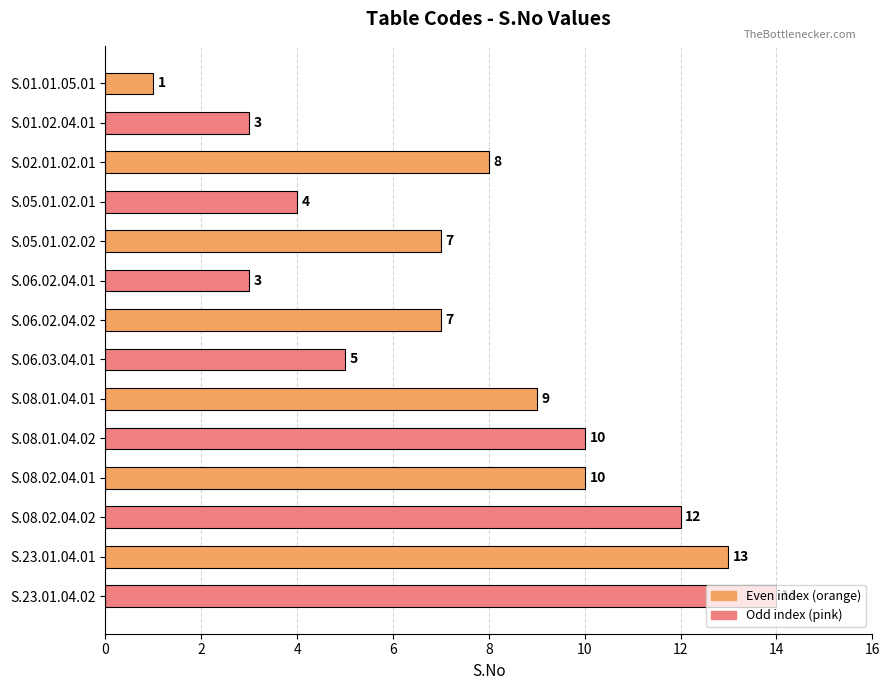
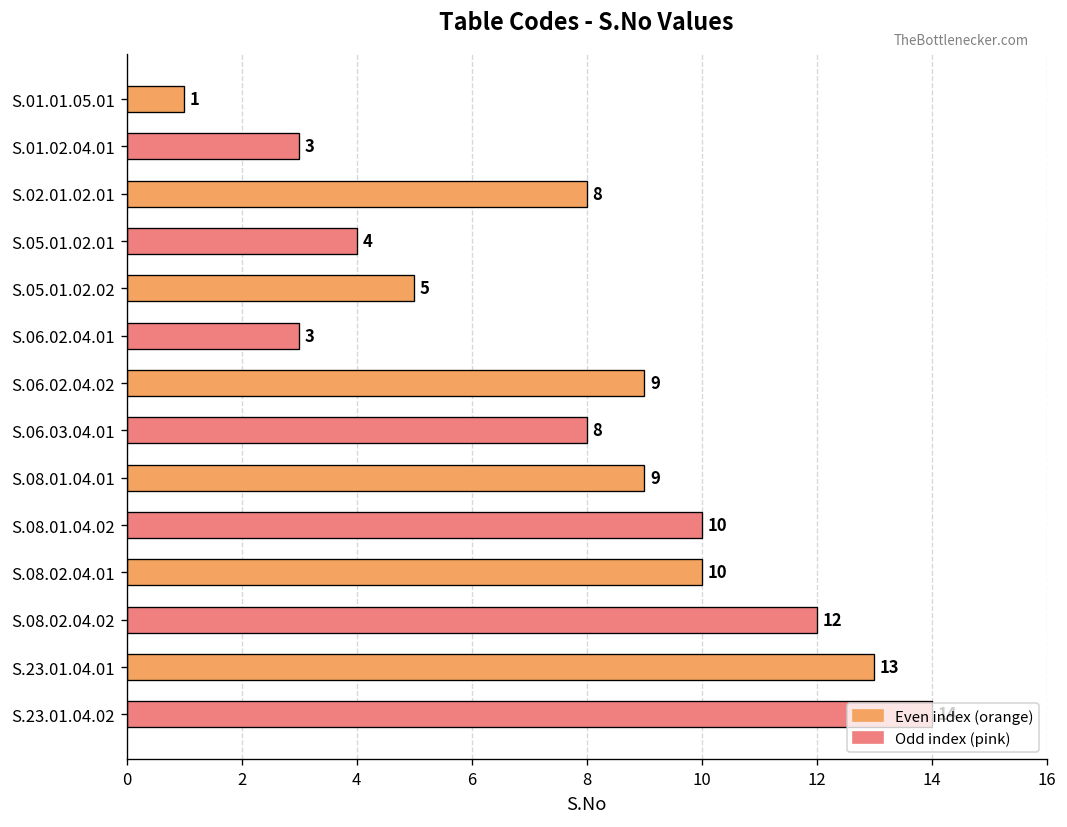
  {
    "S.01.01.05.01": 1,
    "S.01.02.04.01": 3,
    "S.02.01.02.01": 8,
    "S.05.01.02.01": 4,
-   "S.05.01.02.02": 7,
+   "S.05.01.02.02": 5,
    "S.06.02.04.01": 3,
-   "S.06.02.04.02": 7,
-   "S.06.03.04.01": 5,
+   "S.06.02.04.02": 9,
+   "S.06.03.04.01": 8,
    "S.08.01.04.01": 9,
    "S.08.01.04.02": 10,
    "S.08.02.04.01": 10,
    "S.08.02.04.02": 12,
    "S.23.01.04.01": 13
  }
